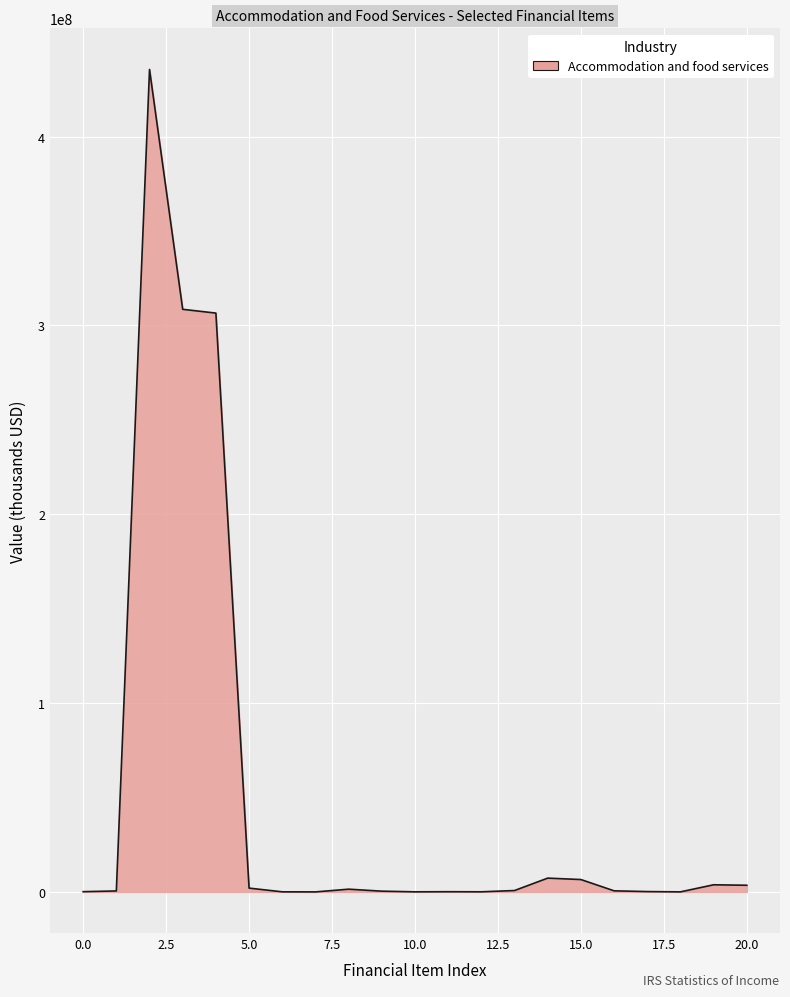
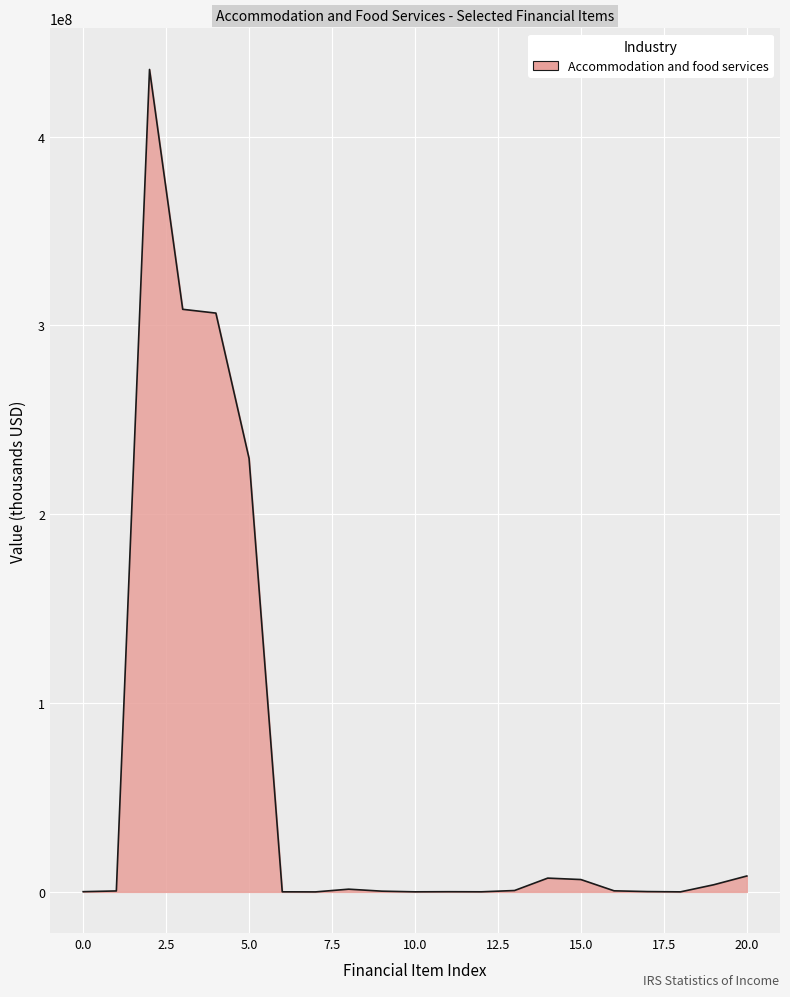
  {
    "0.0": 0,
-   "5.0": 2000000,
+   "5.0": 230000000,
    "10.0": 0,
    "15.0": 7000000,
-   "20.0": 4000000
+   "20.0": 8000000
  }
